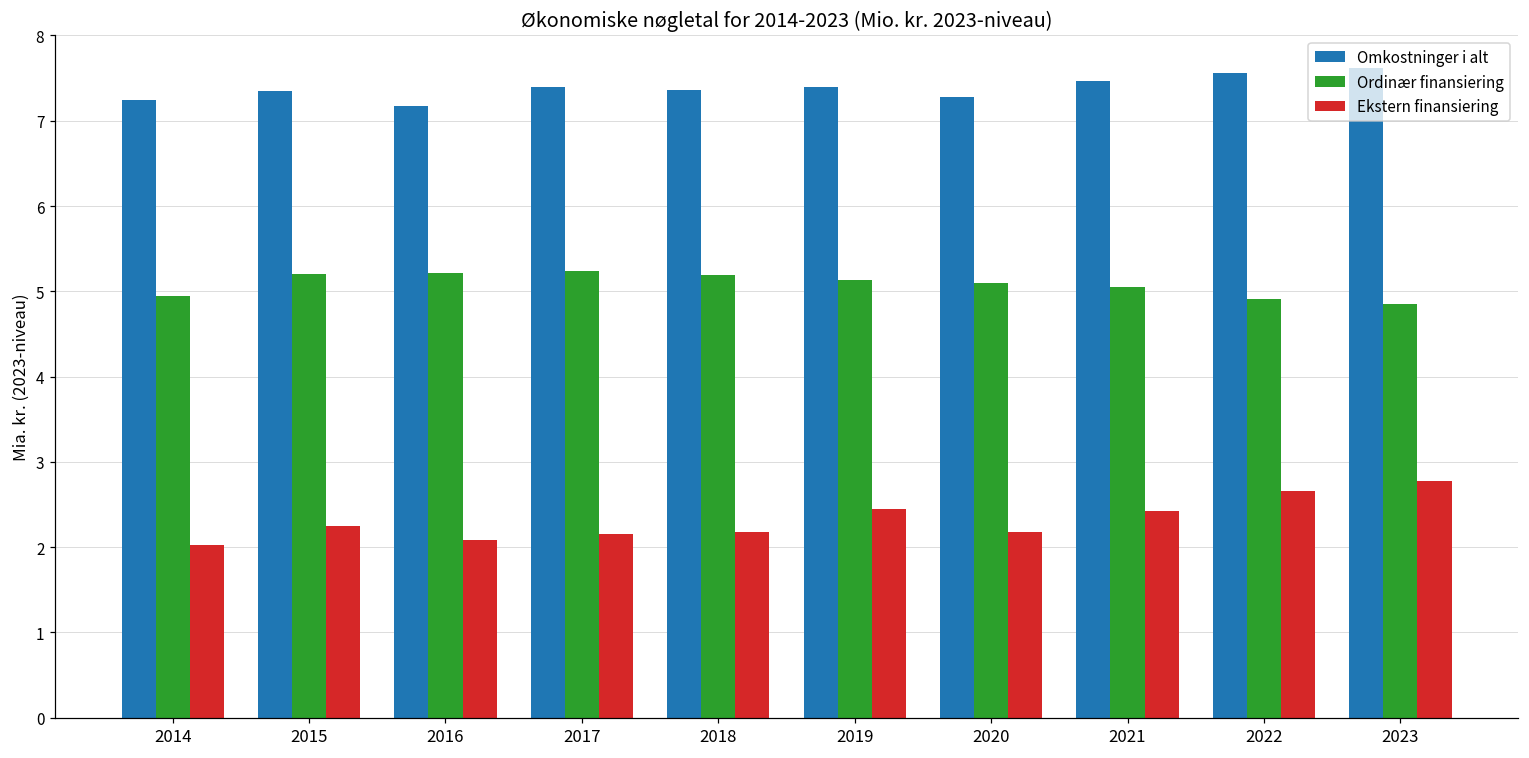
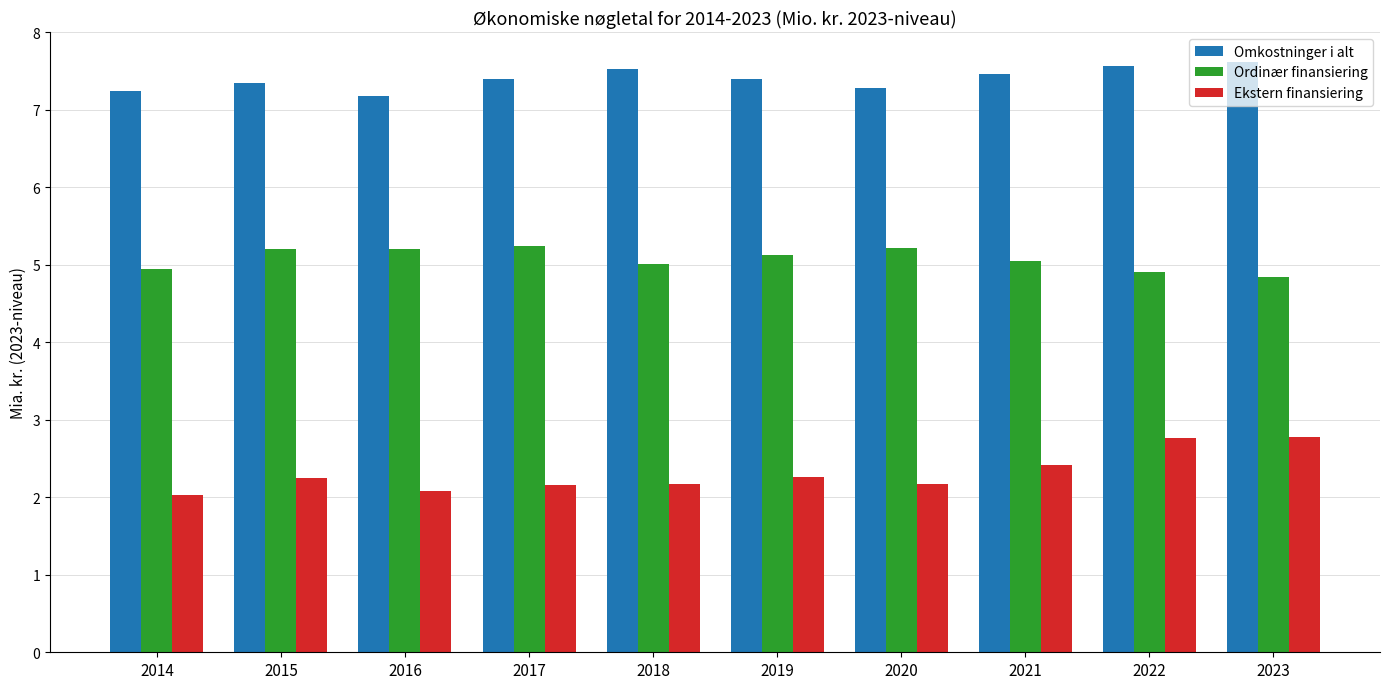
  {
    "Omkostninger i alt": {
      "2014": 7.2,
      "2015": 7.3,
      "2016": 7.2,
      "2017": 7.4,
-     "2018": 7.4,
+     "2018": 7.5,
      "2019": 7.4,
      "2020": 7.3,
      "2021": 7.5,
      "2022": 7.6
    },
    "Ordinær finansiering": {
      "2014": 4.9,
      "2015": 5.2,
      "2016": 5.2,
      "2017": 5.2,
-     "2018": 5.2,
+     "2018": 5.0,
      "2019": 5.1,
-     "2020": 5.1,
+     "2020": 5.2,
      "2021": 5.0,
      "2022": 4.9,
      "2023": 4.8
    },
    "Ekstern finansiering": {
      "2014": 2.0,
      "2015": 2.3,
      "2016": 2.1,
      "2017": 2.2,
      "2018": 2.2,
-     "2019": 2.4,
+     "2019": 2.3,
      "2020": 2.2,
      "2021": 2.4,
-     "2022": 2.7,
+     "2022": 2.8,
      "2023": 2.8
    }
  }
